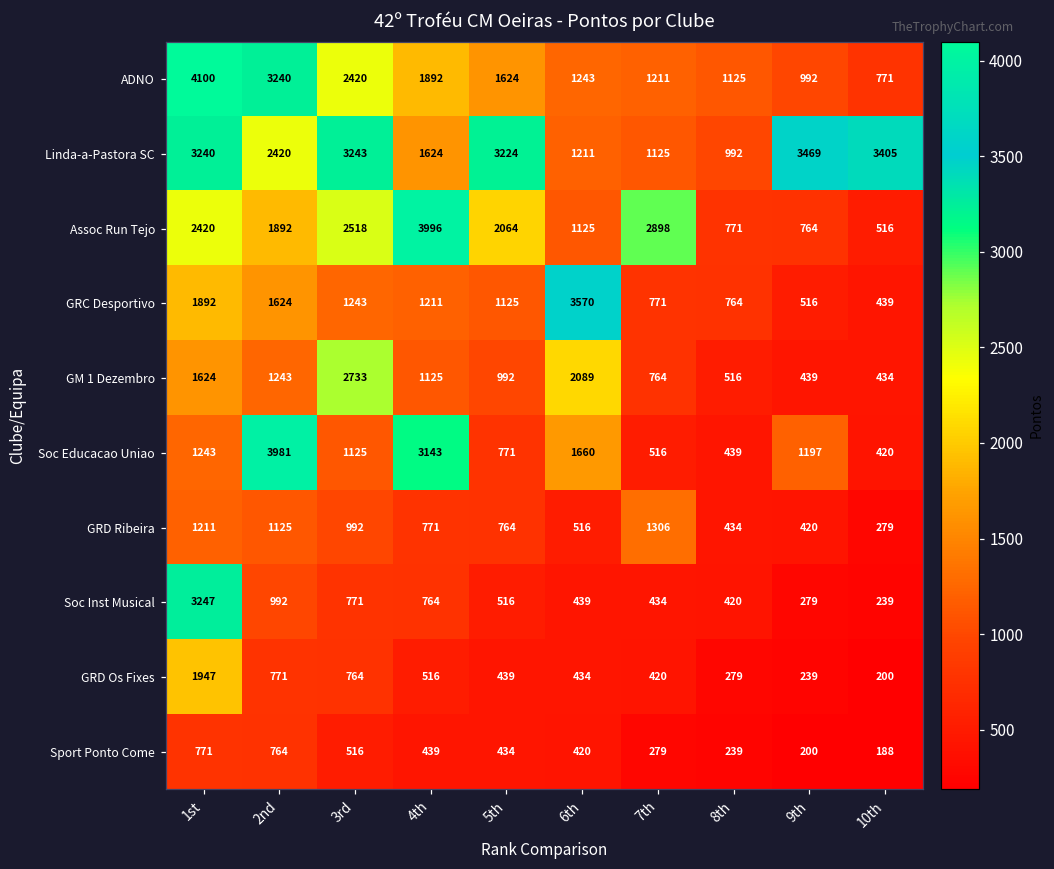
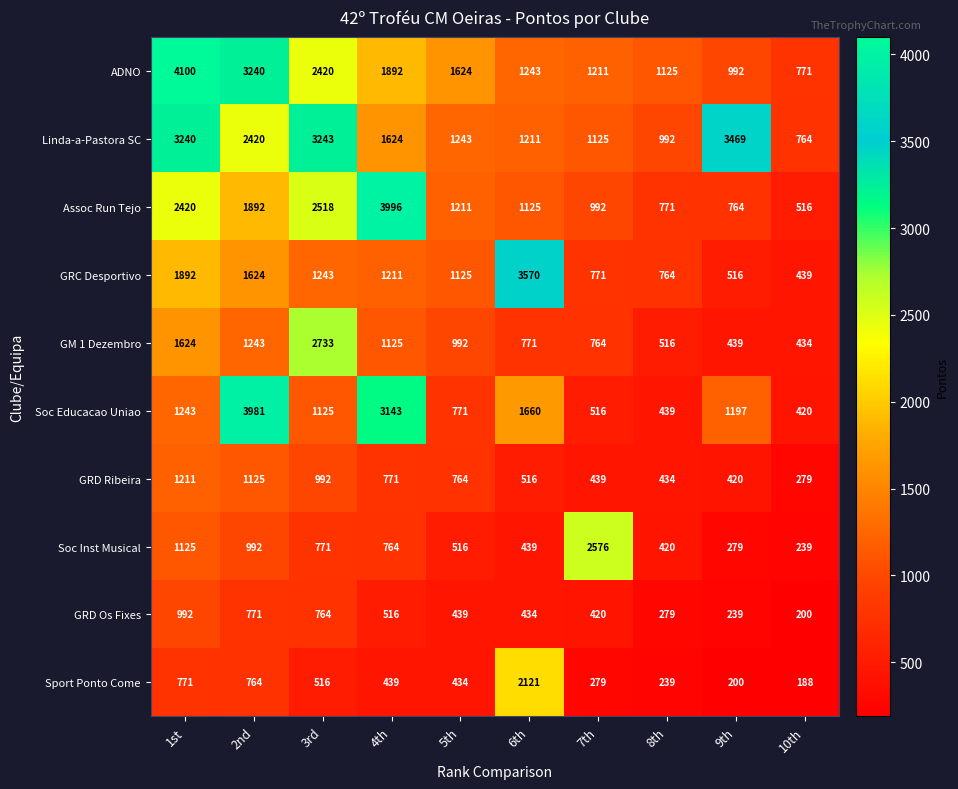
  {
    "ADNO": {
      "1st": 4100,
      "2nd": 3240,
      "3rd": 2420,
      "4th": 1892,
      "5th": 1624,
      "6th": 1243,
      "7th": 1211,
      "8th": 1125,
      "9th": 992,
      "10th": 771
    },
    "Linda-a-Pastora SC": {
      "1st": 3240,
      "2nd": 2420,
      "3rd": 3243,
      "4th": 1624,
-     "5th": 3224,
+     "5th": 1243,
      "6th": 1211,
      "7th": 1125,
      "8th": 992,
      "9th": 3469,
-     "10th": 3405
+     "10th": 764
    },
    "Assoc Run Tejo": {
      "1st": 2420,
      "2nd": 1892,
      "3rd": 2518,
      "4th": 3996,
-     "5th": 2064,
+     "5th": 1211,
      "6th": 1125,
-     "7th": 2898,
+     "7th": 992,
      "8th": 771,
      "9th": 764,
      "10th": 516
    },
    "GRC Desportivo": {
      "1st": 1892,
      "2nd": 1624,
      "3rd": 1243,
      "4th": 1211,
      "5th": 1125,
      "6th": 3570,
      "7th": 771,
      "8th": 764,
      "9th": 516,
      "10th": 439
    },
    "GM 1 Dezembro": {
      "1st": 1624,
      "2nd": 1243,
      "3rd": 2733,
      "4th": 1125,
      "5th": 992,
-     "6th": 2089,
+     "6th": 771,
      "7th": 764,
      "8th": 516,
      "9th": 439,
      "10th": 434
    },
    "Soc Educacao Uniao": {
      "1st": 1243,
      "2nd": 3981,
      "3rd": 1125,
      "4th": 3143,
      "5th": 771,
      "6th": 1660,
      "7th": 516,
      "8th": 439,
      "9th": 1197,
      "10th": 420
    },
    "GRD Ribeira": {
      "1st": 1211,
      "2nd": 1125,
      "3rd": 992,
      "4th": 771,
      "5th": 764,
      "6th": 516,
-     "7th": 1306,
+     "7th": 439,
      "8th": 434,
      "9th": 420,
      "10th": 279
    },
    "Soc Inst Musical": {
-     "1st": 3247,
+     "1st": 1125,
      "2nd": 992,
      "3rd": 771,
      "4th": 764,
      "5th": 516,
      "6th": 439,
-     "7th": 434,
+     "7th": 2576,
      "8th": 420,
      "9th": 279,
      "10th": 239
    },
    "GRD Os Fixes": {
-     "1st": 1947,
+     "1st": 992,
      "2nd": 771,
      "3rd": 764,
      "4th": 516,
      "5th": 439,
      "6th": 434,
      "7th": 420,
      "8th": 279,
      "9th": 239,
      "10th": 200
    },
    "Sport Ponto Come": {
      "1st": 771,
      "2nd": 764,
      "3rd": 516,
      "4th": 439,
      "5th": 434,
-     "6th": 420,
+     "6th": 2121,
      "7th": 279,
      "8th": 239,
      "9th": 200,
      "10th": 188
    }
  }
